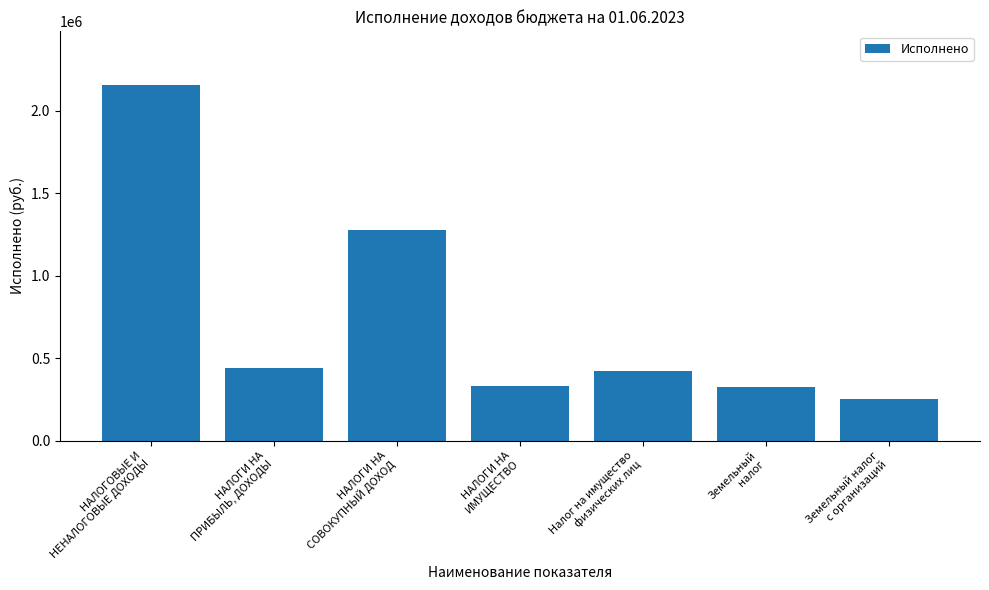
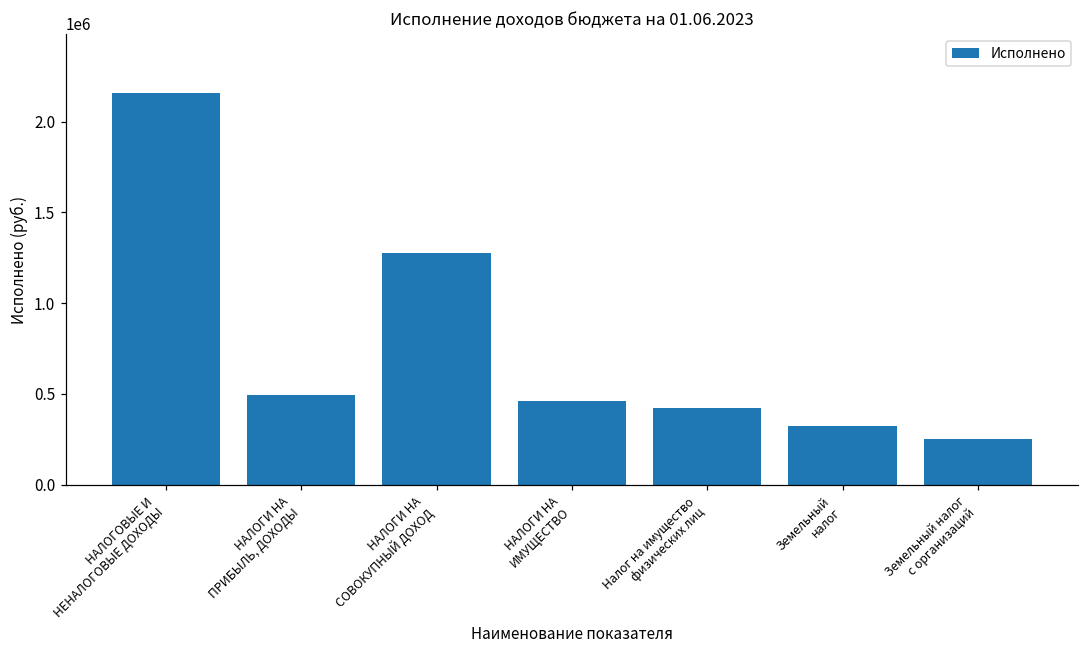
  {
    "НАЛОГОВЫЕ И НЕНАЛОГОВЫЕ ДОХОДЫ": 2160000,
-   "НАЛОГИ НА ПРИБЫЛЬ, ДОХОДЫ": 440000,
+   "НАЛОГИ НА ПРИБЫЛЬ, ДОХОДЫ": 490000,
    "НАЛОГИ НА СОВОКУПНЫЙ ДОХОД": 1280000,
-   "НАЛОГИ НА ИМУЩЕСТВО": 330000,
+   "НАЛОГИ НА ИМУЩЕСТВО": 460000,
    "Налог на имущество физических лиц": 420000,
    "Земельный налог": 320000,
    "Земельный налог с организаций": 250000
  }
